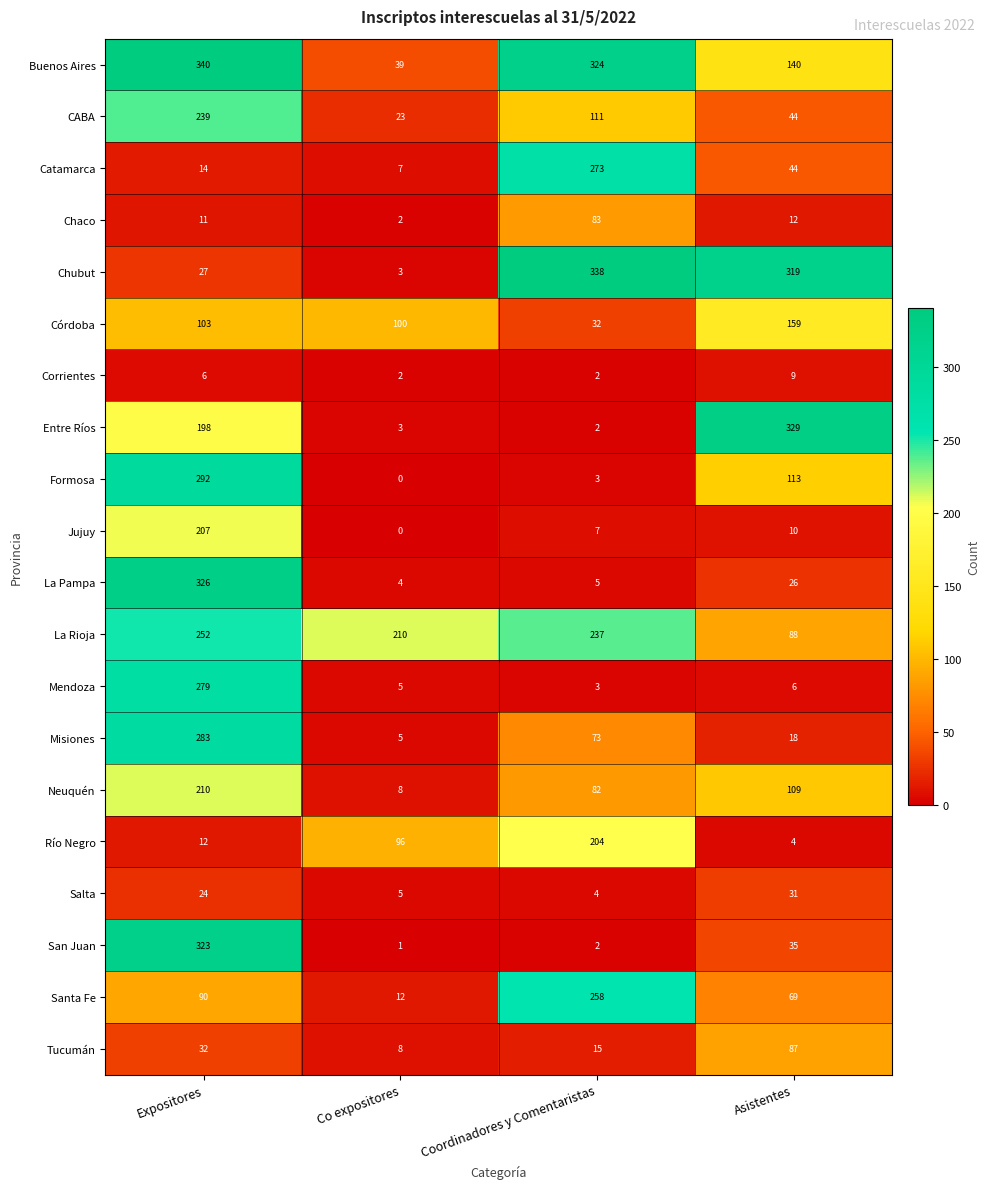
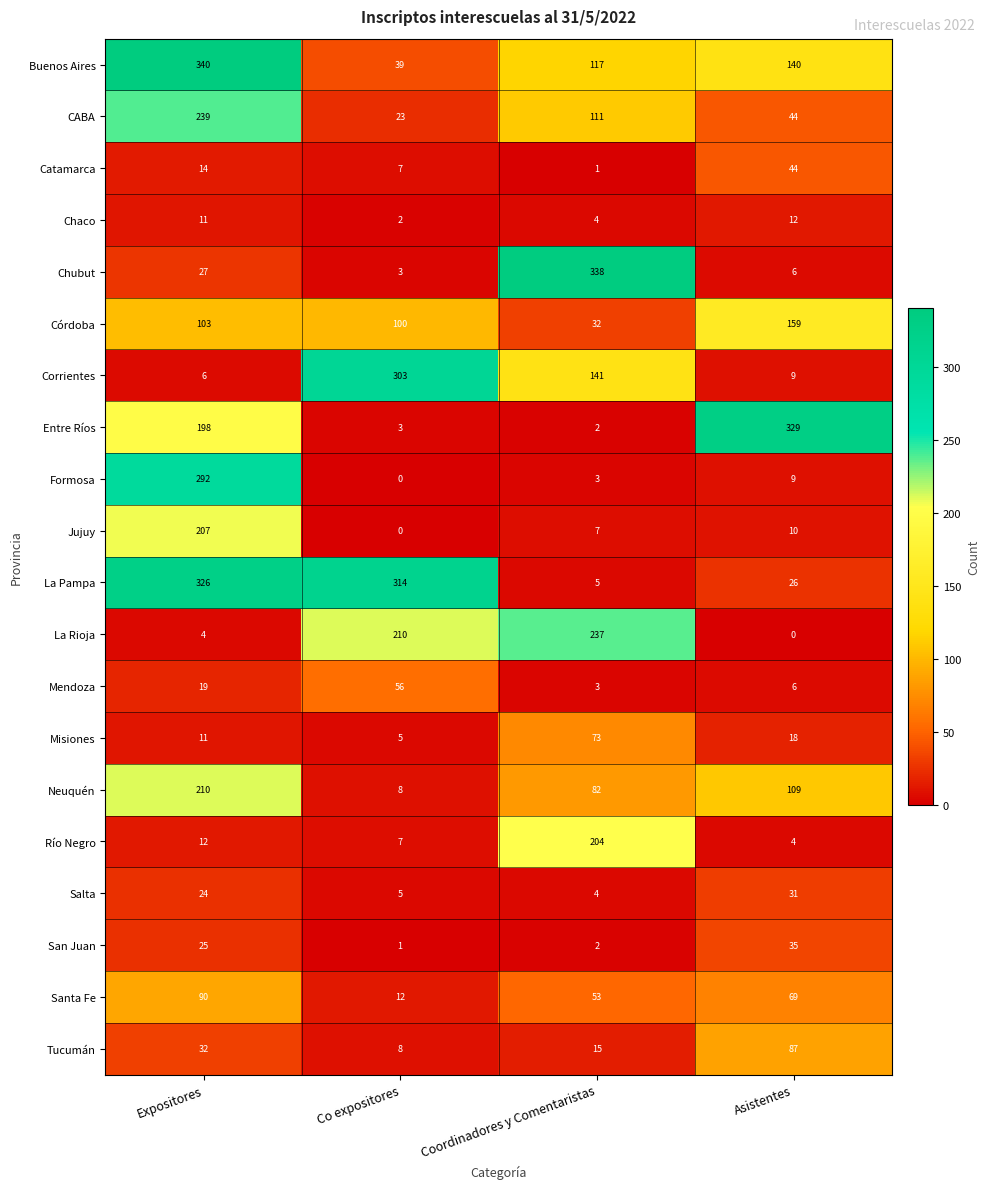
  {
    "Buenos Aires": {
      "Expositores": 340,
      "Co expositores": 39,
-     "Coordinadores y Comentaristas": 324,
+     "Coordinadores y Comentaristas": 117,
      "Asistentes": 140
    },
    "CABA": {
      "Expositores": 239,
      "Co expositores": 23,
      "Coordinadores y Comentaristas": 111,
      "Asistentes": 44
    },
    "Catamarca": {
      "Expositores": 14,
      "Co expositores": 7,
-     "Coordinadores y Comentaristas": 273,
+     "Coordinadores y Comentaristas": 1,
      "Asistentes": 44
    },
    "Chaco": {
      "Expositores": 11,
      "Co expositores": 2,
-     "Coordinadores y Comentaristas": 83,
+     "Coordinadores y Comentaristas": 4,
      "Asistentes": 12
    },
    "Chubut": {
      "Expositores": 27,
      "Co expositores": 3,
      "Coordinadores y Comentaristas": 338,
-     "Asistentes": 319
+     "Asistentes": 6
    },
    "Córdoba": {
      "Expositores": 103,
      "Co expositores": 100,
      "Coordinadores y Comentaristas": 32,
      "Asistentes": 159
    },
    "Corrientes": {
      "Expositores": 6,
-     "Co expositores": 2,
-     "Coordinadores y Comentaristas": 2,
+     "Co expositores": 303,
+     "Coordinadores y Comentaristas": 141,
      "Asistentes": 9
    },
    "Entre Ríos": {
      "Expositores": 198,
      "Co expositores": 3,
      "Coordinadores y Comentaristas": 2,
      "Asistentes": 329
    },
    "Formosa": {
      "Expositores": 292,
      "Co expositores": 0,
      "Coordinadores y Comentaristas": 3,
-     "Asistentes": 113
+     "Asistentes": 9
    },
    "Jujuy": {
      "Expositores": 207,
      "Co expositores": 0,
      "Coordinadores y Comentaristas": 7,
      "Asistentes": 10
    },
    "La Pampa": {
      "Expositores": 326,
-     "Co expositores": 4,
+     "Co expositores": 314,
      "Coordinadores y Comentaristas": 5,
      "Asistentes": 26
    },
    "La Rioja": {
-     "Expositores": 252,
+     "Expositores": 4,
      "Co expositores": 210,
      "Coordinadores y Comentaristas": 237,
-     "Asistentes": 88
+     "Asistentes": 0
    },
    "Mendoza": {
-     "Expositores": 279,
-     "Co expositores": 5,
+     "Expositores": 19,
+     "Co expositores": 56,
      "Coordinadores y Comentaristas": 3,
      "Asistentes": 6
    },
    "Misiones": {
-     "Expositores": 283,
+     "Expositores": 11,
      "Co expositores": 5,
      "Coordinadores y Comentaristas": 73,
      "Asistentes": 18
    },
    "Neuquén": {
      "Expositores": 210,
      "Co expositores": 8,
      "Coordinadores y Comentaristas": 82,
      "Asistentes": 109
    },
    "Río Negro": {
      "Expositores": 12,
-     "Co expositores": 96,
+     "Co expositores": 7,
      "Coordinadores y Comentaristas": 204,
      "Asistentes": 4
    },
    "Salta": {
      "Expositores": 24,
      "Co expositores": 5,
      "Coordinadores y Comentaristas": 4,
      "Asistentes": 31
    },
    "San Juan": {
-     "Expositores": 323,
+     "Expositores": 25,
      "Co expositores": 1,
      "Coordinadores y Comentaristas": 2,
      "Asistentes": 35
    },
    "Santa Fe": {
      "Expositores": 90,
      "Co expositores": 12,
-     "Coordinadores y Comentaristas": 258,
+     "Coordinadores y Comentaristas": 53,
      "Asistentes": 69
    },
    "Tucumán": {
      "Expositores": 32,
      "Co expositores": 8,
      "Coordinadores y Comentaristas": 15,
      "Asistentes": 87
    }
  }
